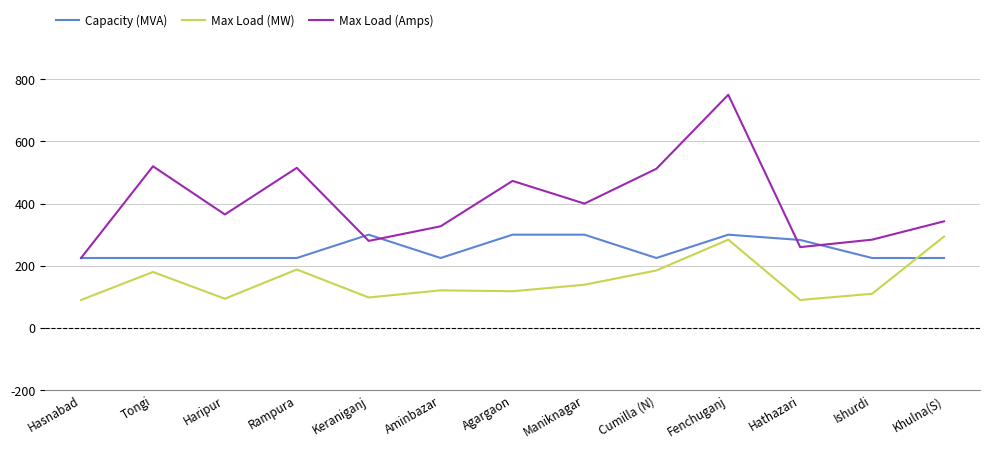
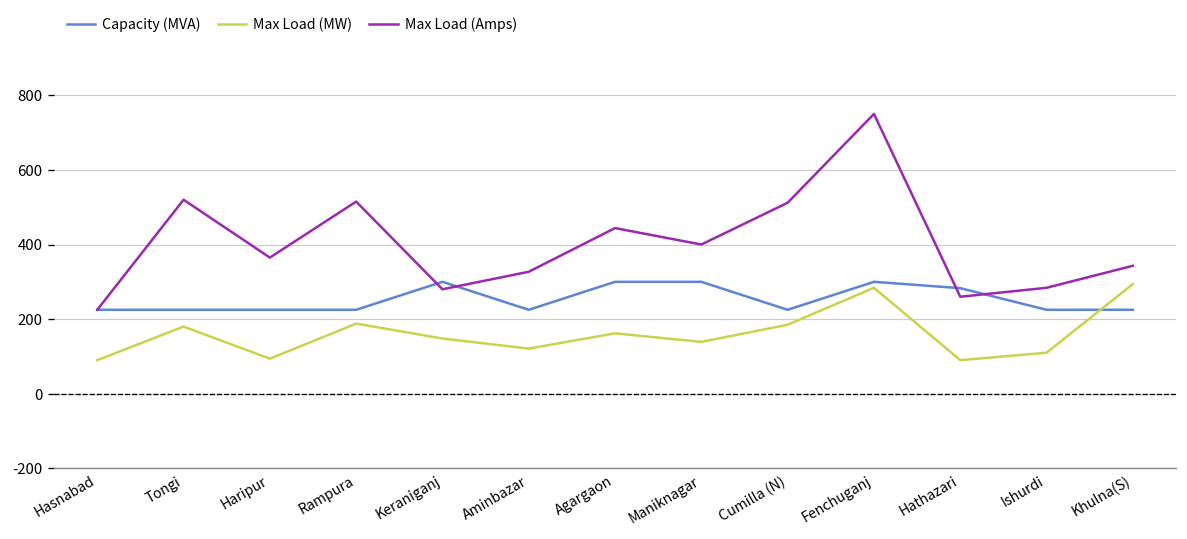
  {
    "Capacity (MVA)": {
      "Tongi": 230,
      "Haripur": 230,
      "Rampura": 230,
      "Keraniganj": 300,
      "Aminbazar": 230,
      "Agargaon": 300,
      "Maniknagar": 300,
      "Cumilla (N)": 230,
      "Fenchuganj": 300,
      "Hathazari": 280,
      "Ishurdi": 230,
      "Khulna(S)": 230
    },
    "Max Load (MW)": {
      "Hasnabad": 90,
      "Tongi": 180,
      "Haripur": 90,
      "Rampura": 190,
-     "Keraniganj": 100,
+     "Keraniganj": 150,
      "Aminbazar": 120,
-     "Agargaon": 120,
+     "Agargaon": 160,
      "Maniknagar": 140,
      "Cumilla (N)": 190,
      "Fenchuganj": 280,
      "Hathazari": 90,
      "Ishurdi": 110,
      "Khulna(S)": 290
    },
    "Max Load (Amps)": {
      "Tongi": 520,
      "Haripur": 370,
      "Rampura": 520,
      "Keraniganj": 280,
      "Aminbazar": 330,
-     "Agargaon": 470,
+     "Agargaon": 440,
      "Maniknagar": 400,
      "Cumilla (N)": 510,
      "Fenchuganj": 750,
      "Hathazari": 260,
      "Ishurdi": 280,
      "Khulna(S)": 340
    }
  }
